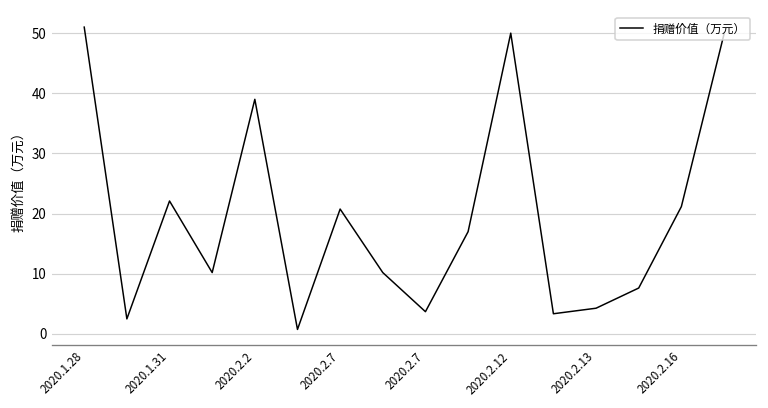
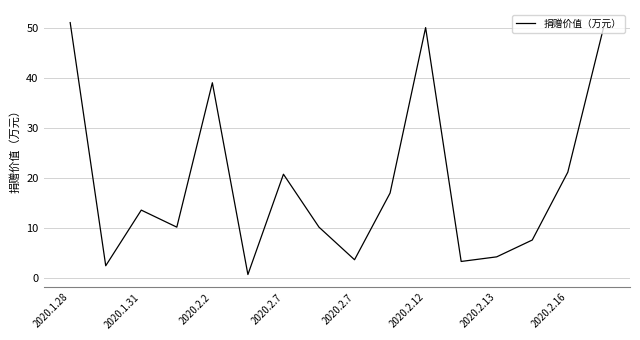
  {
    "2020.1.28": 51,
-   "2020.1.31": 22,
+   "2020.1.31": 14,
    "2020.2.2": 39,
    "2020.2.12": 50
  }
